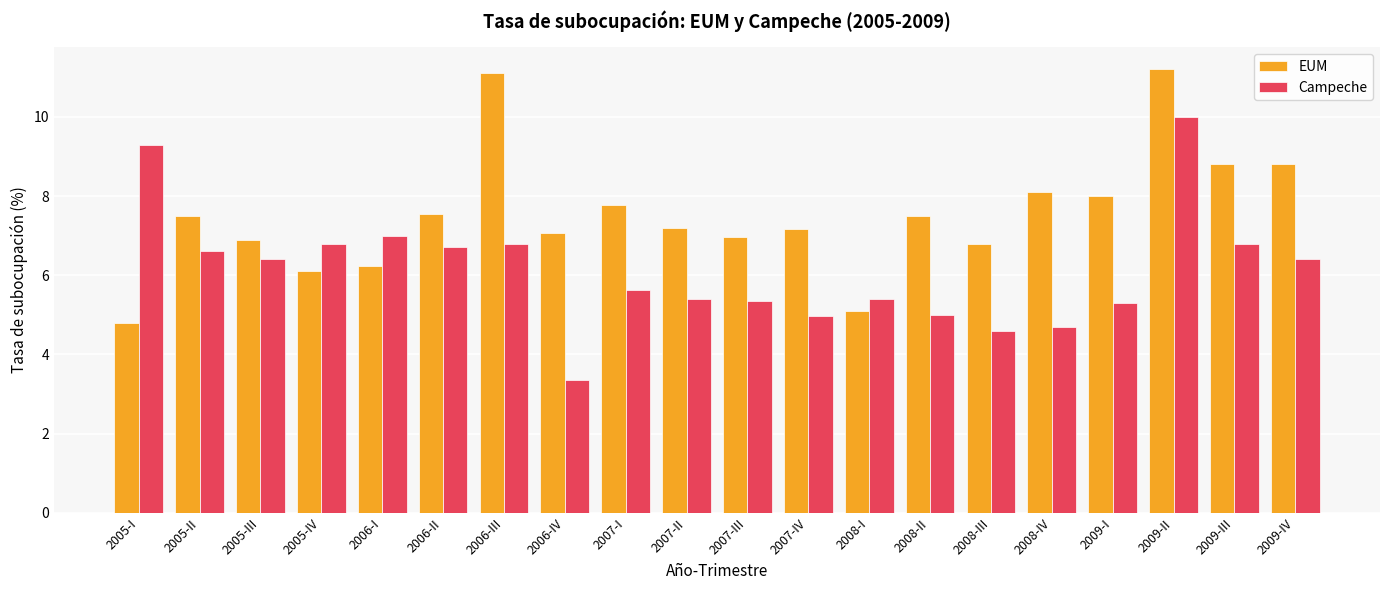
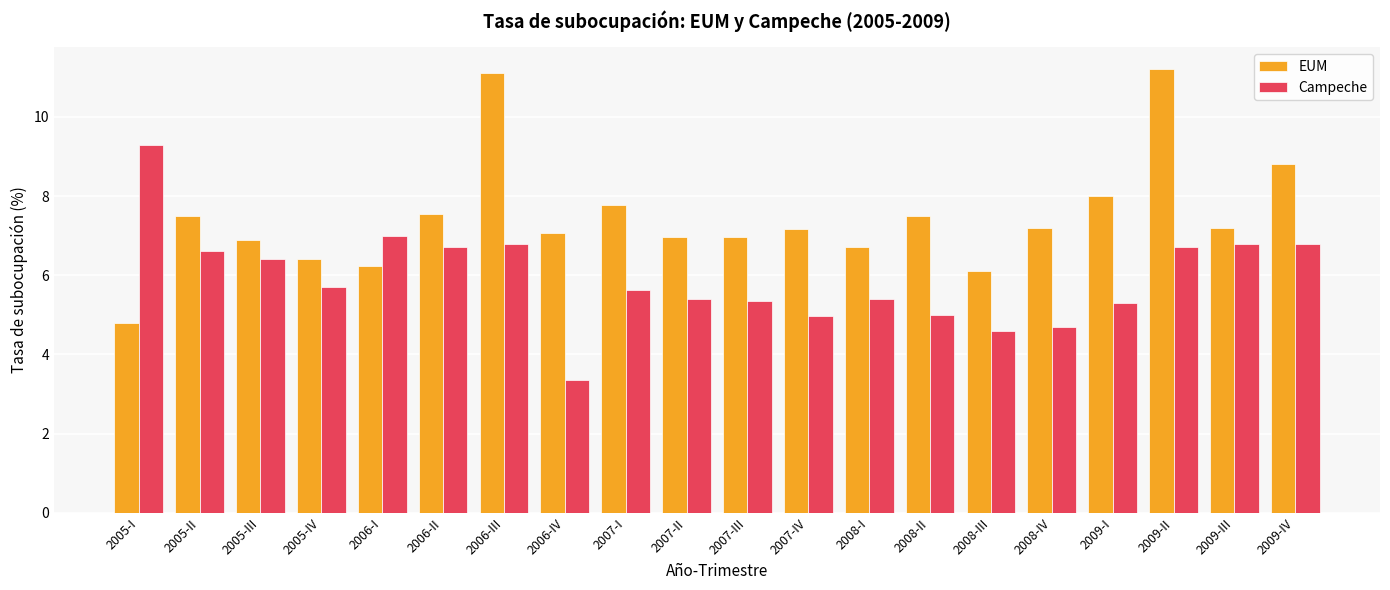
  {
    "EUM": {
      "2005-I": 4.8,
      "2005-II": 7.5,
      "2005-III": 6.9,
-     "2005-IV": 6.1,
+     "2005-IV": 6.4,
      "2006-I": 6.2,
      "2006-II": 7.5,
      "2006-III": 11.1,
      "2006-IV": 7.1,
      "2007-I": 7.8,
-     "2007-II": 7.2,
+     "2007-II": 7.0,
      "2007-III": 7.0,
      "2007-IV": 7.2,
-     "2008-I": 5.1,
+     "2008-I": 6.7,
      "2008-II": 7.5,
-     "2008-III": 6.8,
-     "2008-IV": 8.1,
+     "2008-III": 6.1,
+     "2008-IV": 7.2,
      "2009-I": 8.0,
      "2009-II": 11.2,
-     "2009-III": 8.8,
+     "2009-III": 7.2,
      "2009-IV": 8.8
    },
    "Campeche": {
      "2005-I": 9.3,
      "2005-II": 6.6,
      "2005-III": 6.4,
-     "2005-IV": 6.8,
+     "2005-IV": 5.7,
      "2006-I": 7.0,
      "2006-II": 6.7,
      "2006-III": 6.8,
      "2006-IV": 3.4,
      "2007-I": 5.6,
      "2007-II": 5.4,
      "2007-III": 5.3,
      "2007-IV": 5.0,
      "2008-I": 5.4,
      "2008-II": 5.0,
      "2008-III": 4.6,
      "2008-IV": 4.7,
      "2009-I": 5.3,
-     "2009-II": 10.0,
+     "2009-II": 6.7,
      "2009-III": 6.8,
-     "2009-IV": 6.4
+     "2009-IV": 6.8
    }
  }
